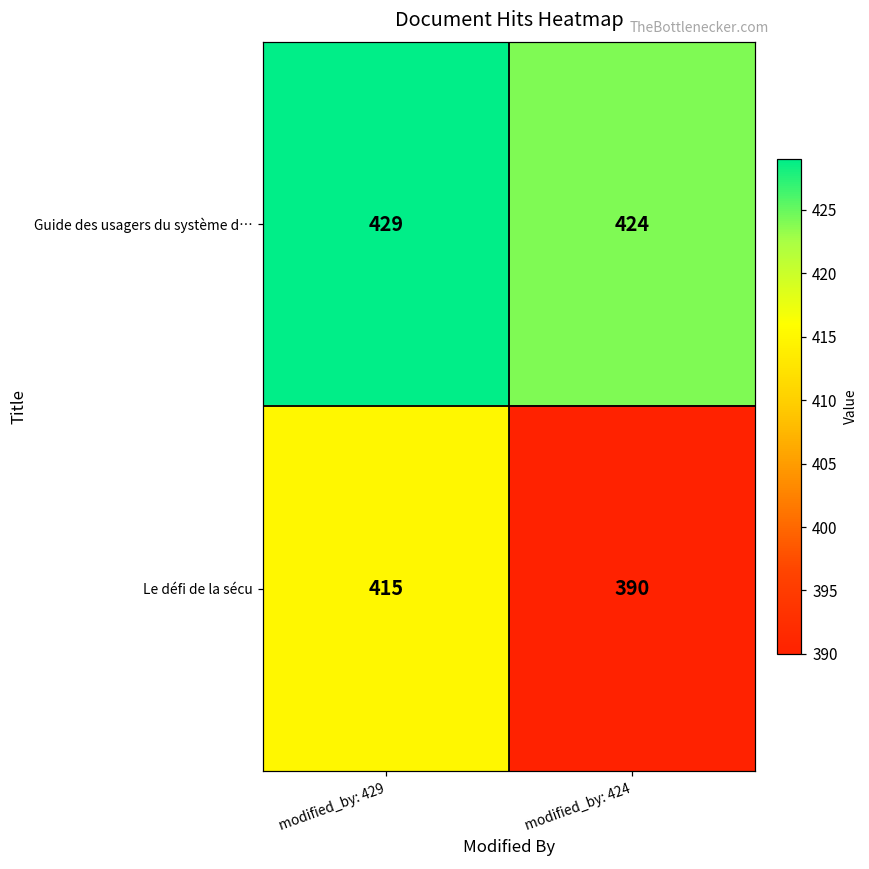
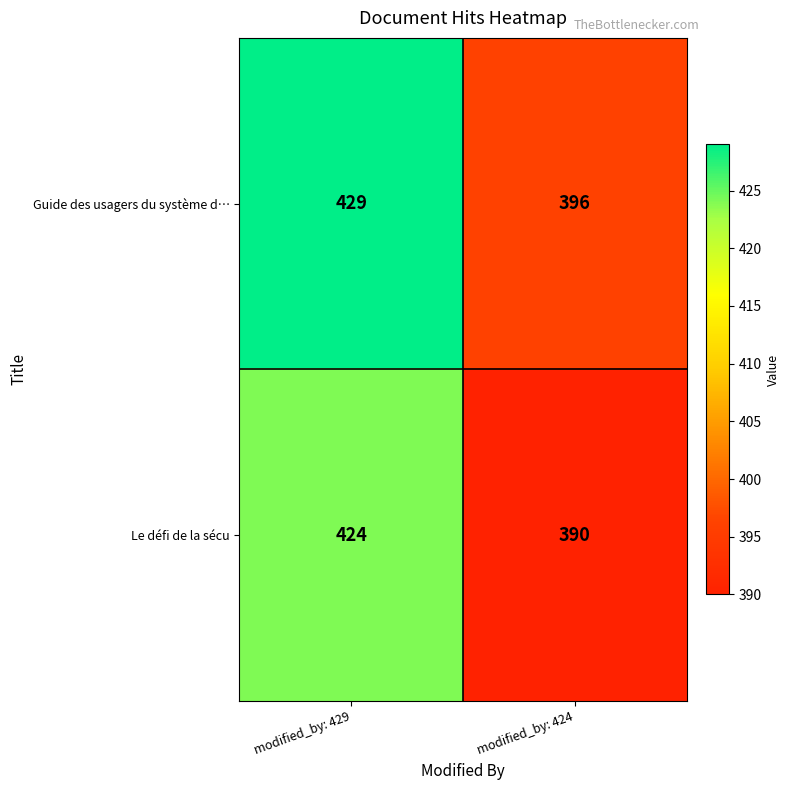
  {
    "Guide des usagers du système d…": {
      "modified_by: 429": 429,
-     "modified_by: 424": 424
+     "modified_by: 424": 396
    },
    "Le défi de la sécu": {
-     "modified_by: 429": 415,
+     "modified_by: 429": 424,
      "modified_by: 424": 390
    }
  }
